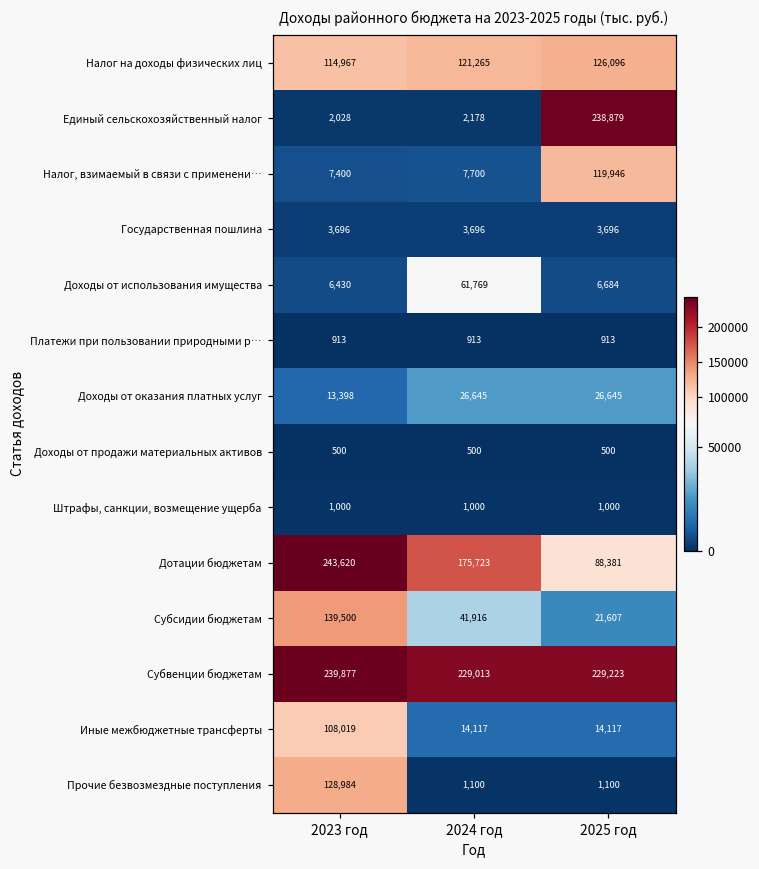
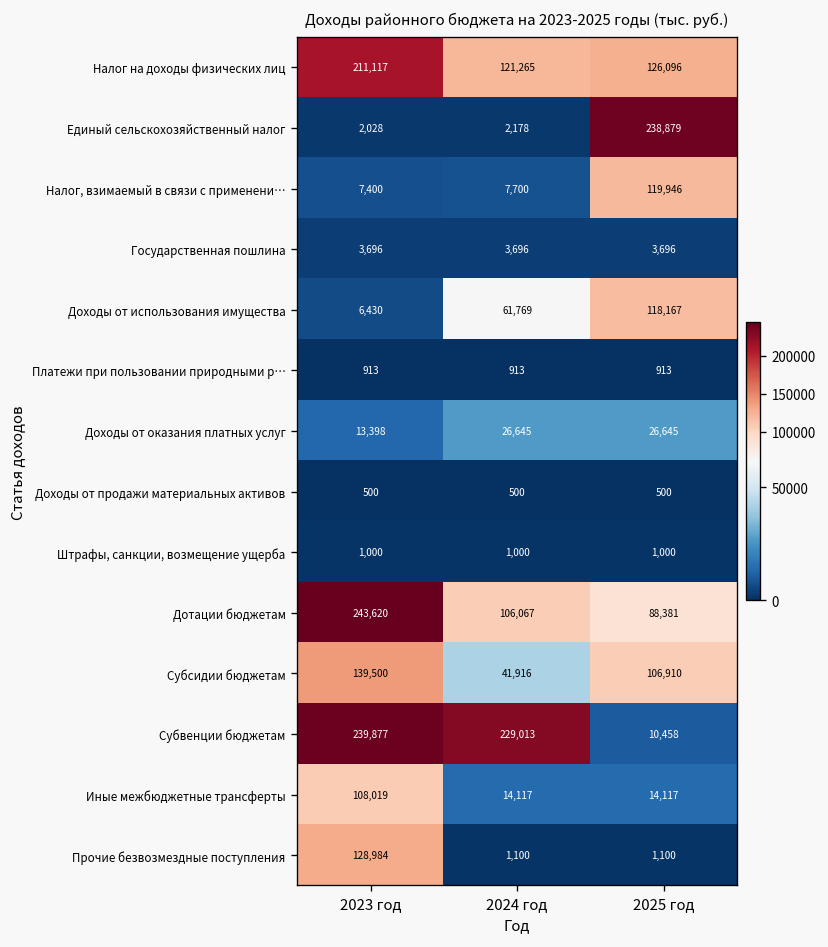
  {
    "Налог на доходы физических лиц": {
-     "2023 год": "114,967",
+     "2023 год": "211,117",
      "2024 год": "121,265",
      "2025 год": "126,096"
    },
    "Единый сельскохозяйственный налог": {
      "2023 год": "2,028",
      "2024 год": "2,178",
      "2025 год": "238,879"
    },
    "Налог, взимаемый в связи с применени…": {
      "2023 год": "7,400",
      "2024 год": "7,700",
      "2025 год": "119,946"
    },
    "Государственная пошлина": {
      "2023 год": "3,696",
      "2024 год": "3,696",
      "2025 год": "3,696"
    },
    "Доходы от использования имущества": {
      "2023 год": "6,430",
      "2024 год": "61,769",
-     "2025 год": "6,684"
+     "2025 год": "118,167"
    },
    "Платежи при пользовании природными р…": {
      "2023 год": "913",
      "2024 год": "913",
      "2025 год": "913"
    },
    "Доходы от оказания платных услуг": {
      "2023 год": "13,398",
      "2024 год": "26,645",
      "2025 год": "26,645"
    },
    "Доходы от продажи материальных активов": {
      "2023 год": "500",
      "2024 год": "500",
      "2025 год": "500"
    },
    "Штрафы, санкции, возмещение ущерба": {
      "2023 год": "1,000",
      "2024 год": "1,000",
      "2025 год": "1,000"
    },
    "Дотации бюджетам": {
      "2023 год": "243,620",
-     "2024 год": "175,723",
+     "2024 год": "106,067",
      "2025 год": "88,381"
    },
    "Субсидии бюджетам": {
      "2023 год": "139,500",
      "2024 год": "41,916",
-     "2025 год": "21,607"
+     "2025 год": "106,910"
    },
    "Субвенции бюджетам": {
      "2023 год": "239,877",
      "2024 год": "229,013",
-     "2025 год": "229,223"
+     "2025 год": "10,458"
    },
    "Иные межбюджетные трансферты": {
      "2023 год": "108,019",
      "2024 год": "14,117",
      "2025 год": "14,117"
    },
    "Прочие безвозмездные поступления": {
      "2023 год": "128,984",
      "2024 год": "1,100",
      "2025 год": "1,100"
    }
  }
